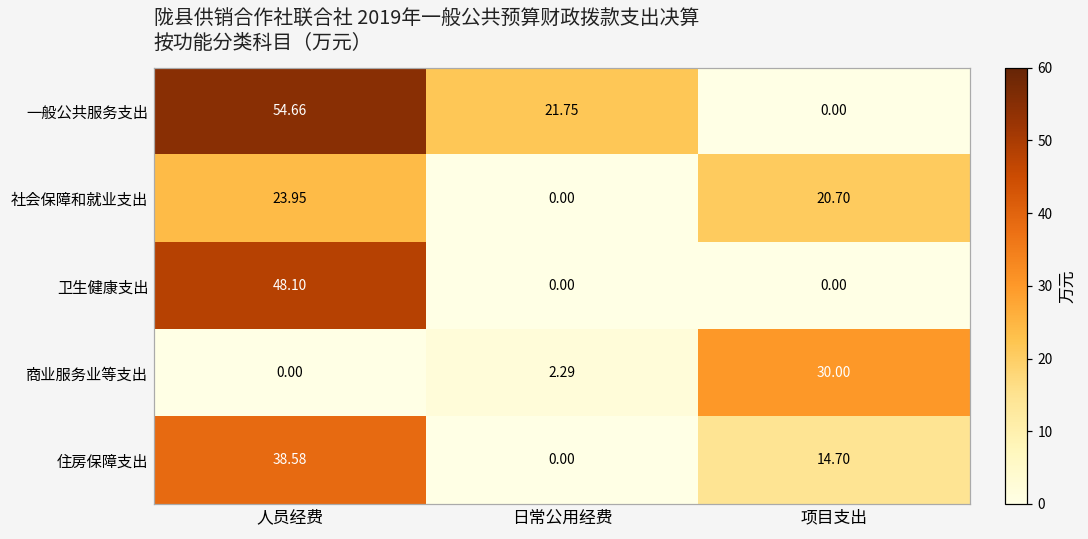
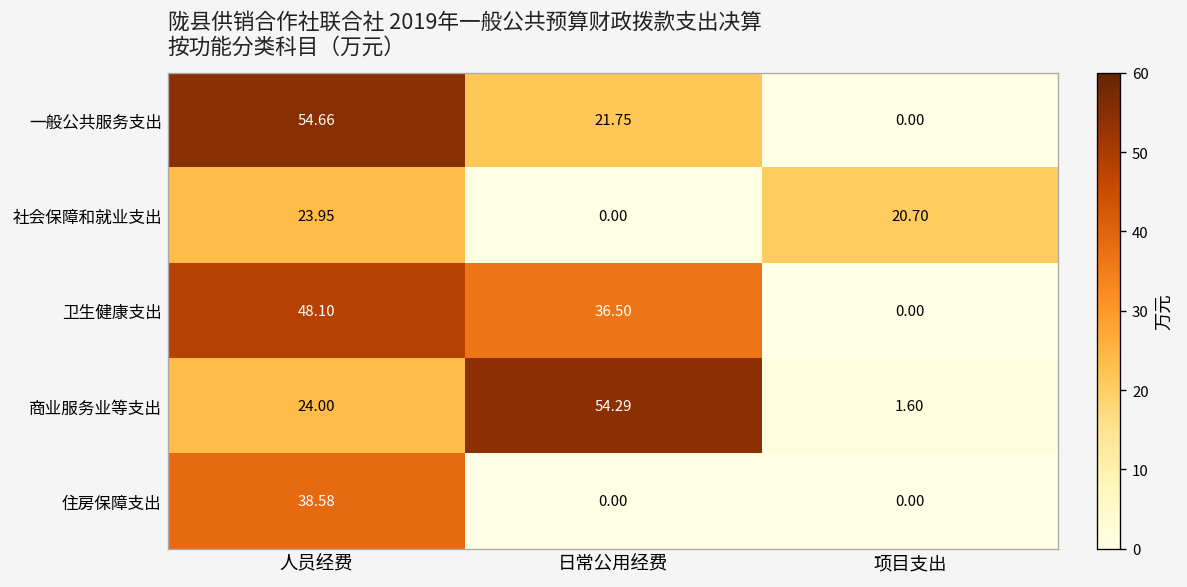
  {
    "一般公共服务支出": {
      "人员经费": 54.66,
      "日常公用经费": 21.75,
      "项目支出": 0.00
    },
    "社会保障和就业支出": {
      "人员经费": 23.95,
      "日常公用经费": 0.00,
      "项目支出": 20.70
    },
    "卫生健康支出": {
      "人员经费": 48.10,
-     "日常公用经费": 0.00,
+     "日常公用经费": 36.50,
      "项目支出": 0.00
    },
    "商业服务业等支出": {
-     "人员经费": 0.00,
-     "日常公用经费": 2.29,
-     "项目支出": 30.00
+     "人员经费": 24.00,
+     "日常公用经费": 54.29,
+     "项目支出": 1.60
    },
    "住房保障支出": {
      "人员经费": 38.58,
      "日常公用经费": 0.00,
-     "项目支出": 14.70
+     "项目支出": 0.00
    }
  }
